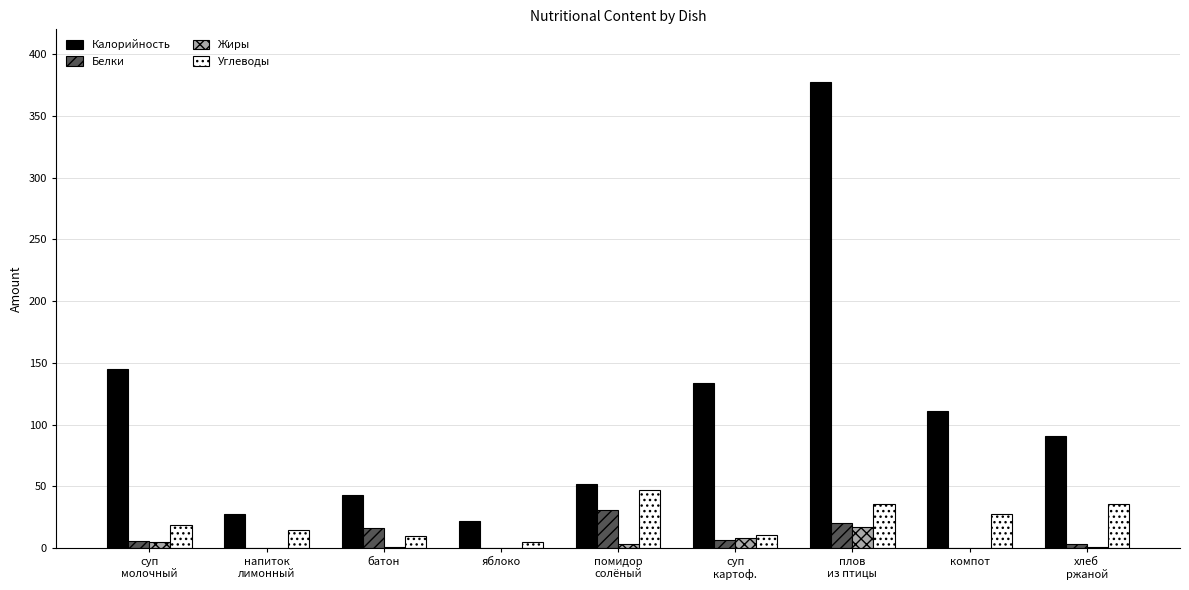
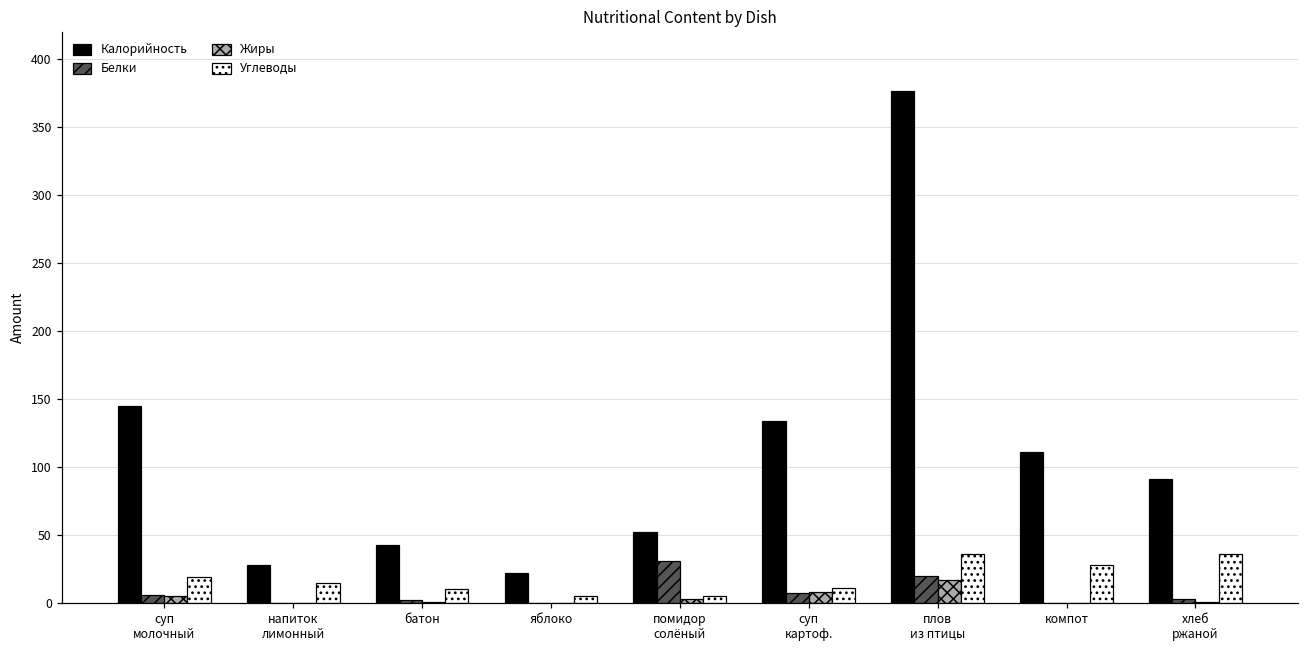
  {
    "Калорийность": {
      "суп молочный": 145,
      "напиток лимонный": 28,
      "батон": 43,
      "яблоко": 22,
      "помидор солёный": 52,
      "суп картоф.": 134,
      "плов из птицы": 377,
      "компот": 111,
      "хлеб ржаной": 91
    },
    "Белки": {
      "суп молочный": 6,
      "напиток лимонный": 0,
-     "батон": 16,
+     "батон": 2,
      "яблоко": 0,
      "помидор солёный": 31,
      "суп картоф.": 7,
      "плов из птицы": 20,
      "компот": 0,
      "хлеб ржаной": 3
    },
    "Жиры": {
      "суп молочный": 5,
      "напиток лимонный": 0,
      "яблоко": 0,
      "помидор солёный": 3,
      "суп картоф.": 8,
      "плов из птицы": 17,
      "компот": 0
    },
    "Углеводы": {
      "суп молочный": 19,
      "напиток лимонный": 15,
      "батон": 10,
      "яблоко": 5,
-     "помидор солёный": 47,
+     "помидор солёный": 5,
      "суп картоф.": 11,
      "плов из птицы": 36,
      "компот": 28,
      "хлеб ржаной": 36
    }
  }
